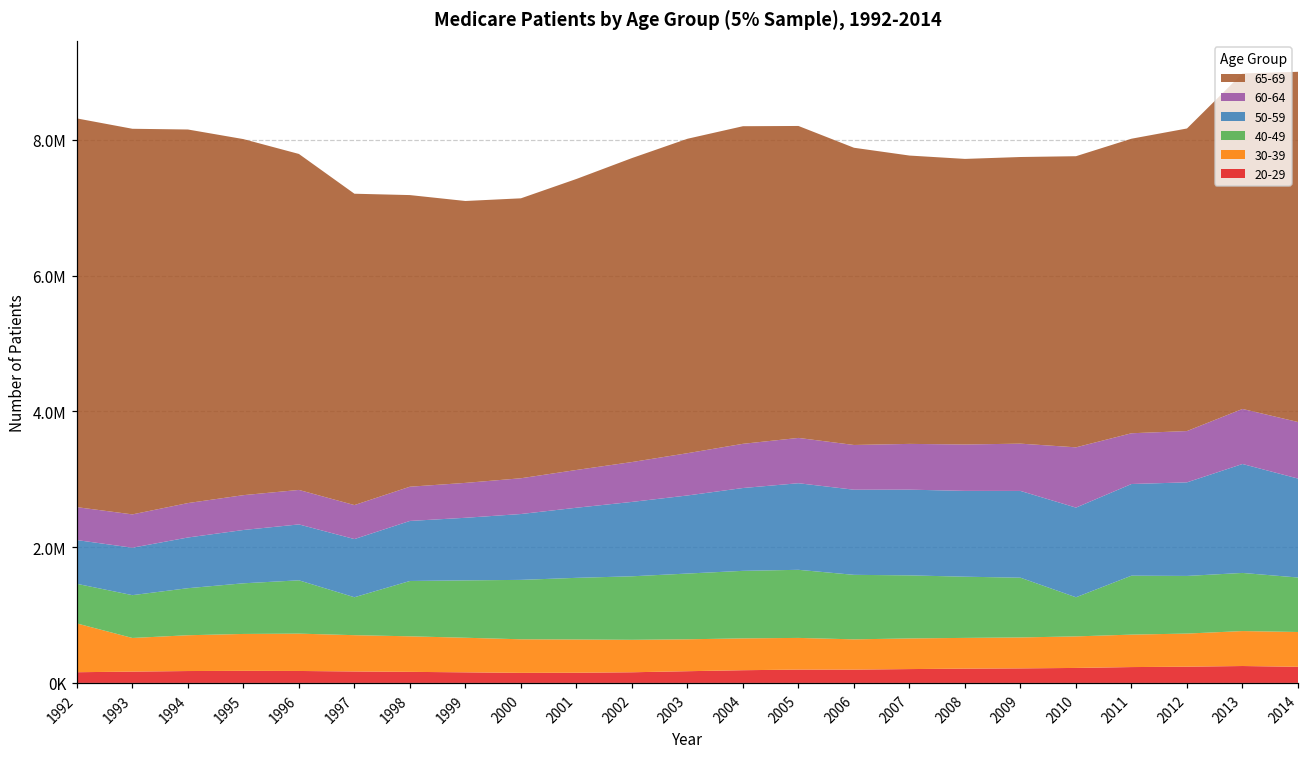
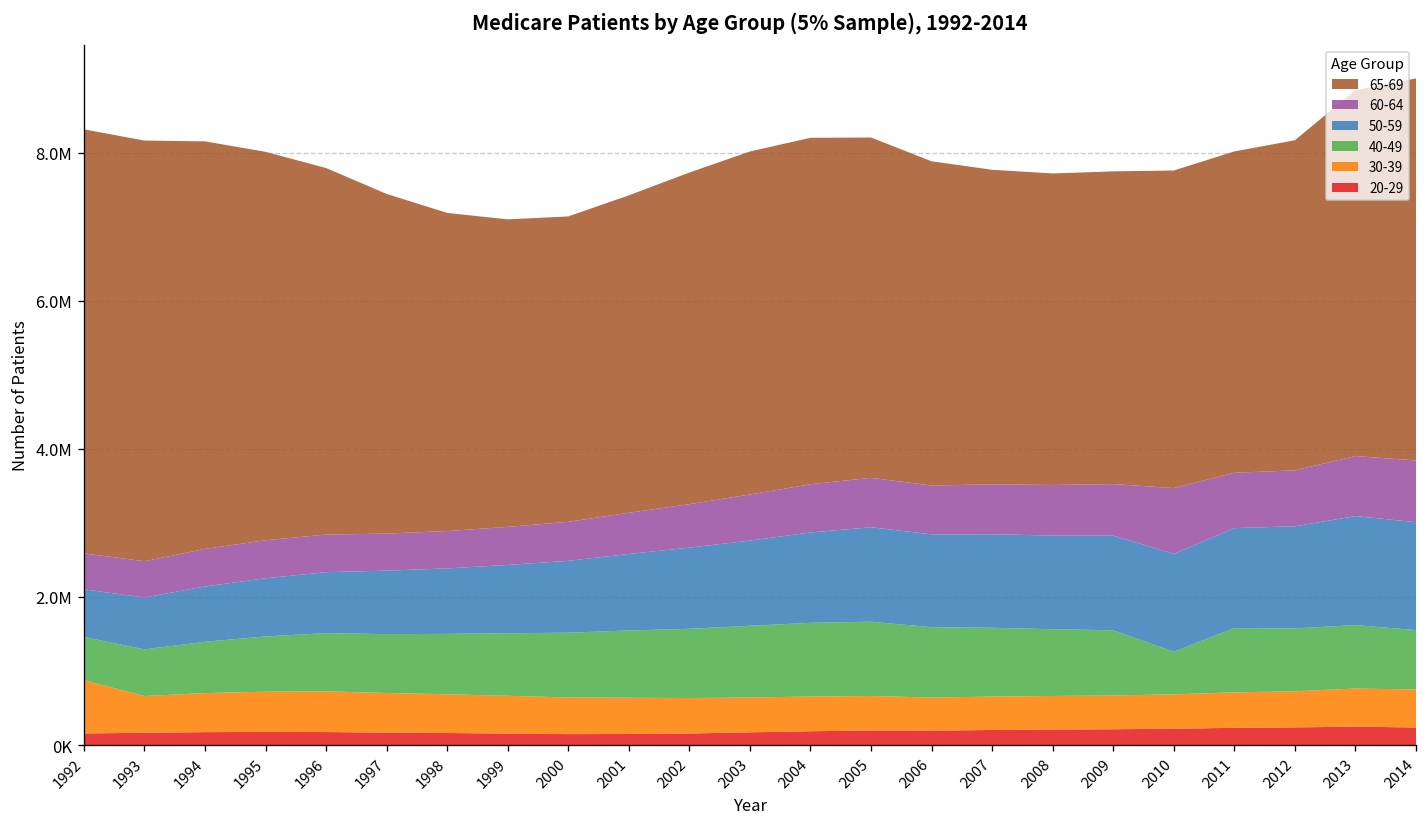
  {
    "20-29": {
      "1992": 200000,
      "1993": 200000,
      "1994": 200000,
      "1995": 200000,
      "1996": 200000,
      "1997": 200000,
      "1998": 200000,
      "1999": 200000,
      "2000": 100000,
      "2001": 100000,
      "2002": 200000,
      "2003": 200000,
      "2004": 200000,
      "2005": 200000,
      "2006": 200000,
      "2007": 200000,
      "2008": 200000,
      "2009": 200000,
      "2010": 200000,
      "2011": 200000,
      "2012": 200000,
      "2013": 200000,
      "2014": 200000
    },
    "30-39": {
      "1992": 700000,
      "1993": 500000,
      "1994": 500000,
      "1995": 500000,
      "1996": 500000,
      "1997": 500000,
      "1998": 500000,
      "1999": 500000,
      "2000": 500000,
      "2001": 500000,
      "2002": 500000,
      "2003": 500000,
      "2004": 500000,
      "2005": 500000,
      "2006": 400000,
      "2007": 500000,
      "2008": 500000,
      "2009": 500000,
      "2010": 500000,
      "2011": 500000,
      "2012": 500000,
      "2013": 500000,
      "2014": 500000
    },
    "40-49": {
      "1992": 600000,
      "1993": 600000,
      "1994": 700000,
      "1995": 700000,
      "1996": 800000,
-     "1997": 600000,
+     "1997": 800000,
      "1998": 800000,
      "1999": 800000,
      "2000": 900000,
      "2001": 900000,
      "2002": 900000,
      "2003": 1000000,
      "2004": 1000000,
      "2005": 1000000,
      "2006": 1000000,
      "2007": 900000,
      "2008": 900000,
      "2009": 900000,
      "2010": 600000,
      "2011": 900000,
      "2012": 800000,
      "2013": 900000,
      "2014": 800000
    },
    "50-59": {
      "1992": 600000,
      "1993": 700000,
      "1994": 700000,
      "1995": 800000,
      "1996": 800000,
      "1997": 900000,
      "1998": 900000,
      "1999": 900000,
      "2000": 1000000,
      "2001": 1000000,
      "2002": 1100000,
      "2003": 1100000,
      "2004": 1200000,
      "2005": 1300000,
      "2006": 1300000,
      "2007": 1300000,
      "2008": 1300000,
      "2009": 1300000,
      "2010": 1300000,
      "2011": 1400000,
      "2012": 1400000,
-     "2013": 1600000,
+     "2013": 1500000,
      "2014": 1500000
    },
    "60-64": {
      "1992": 500000,
      "1993": 500000,
      "1994": 500000,
      "1995": 500000,
      "1996": 500000,
      "1997": 500000,
      "1998": 500000,
      "1999": 500000,
      "2000": 500000,
      "2001": 600000,
      "2002": 600000,
      "2003": 600000,
      "2004": 700000,
      "2005": 700000,
      "2006": 700000,
      "2007": 700000,
      "2008": 700000,
      "2009": 700000,
      "2010": 900000,
      "2011": 700000,
      "2012": 800000,
      "2013": 800000,
      "2014": 800000
    },
    "65-69": {
      "1992": 5700000,
      "1993": 5700000,
      "1994": 5500000,
      "1995": 5200000,
      "1996": 4900000,
      "1997": 4600000,
      "1998": 4300000,
      "1999": 4200000,
      "2000": 4100000,
      "2001": 4300000,
      "2002": 4500000,
      "2003": 4600000,
      "2004": 4700000,
      "2005": 4600000,
      "2006": 4400000,
      "2007": 4200000,
      "2008": 4200000,
      "2009": 4200000,
      "2010": 4300000,
      "2011": 4300000,
      "2012": 4500000,
      "2014": 5200000
    }
  }
